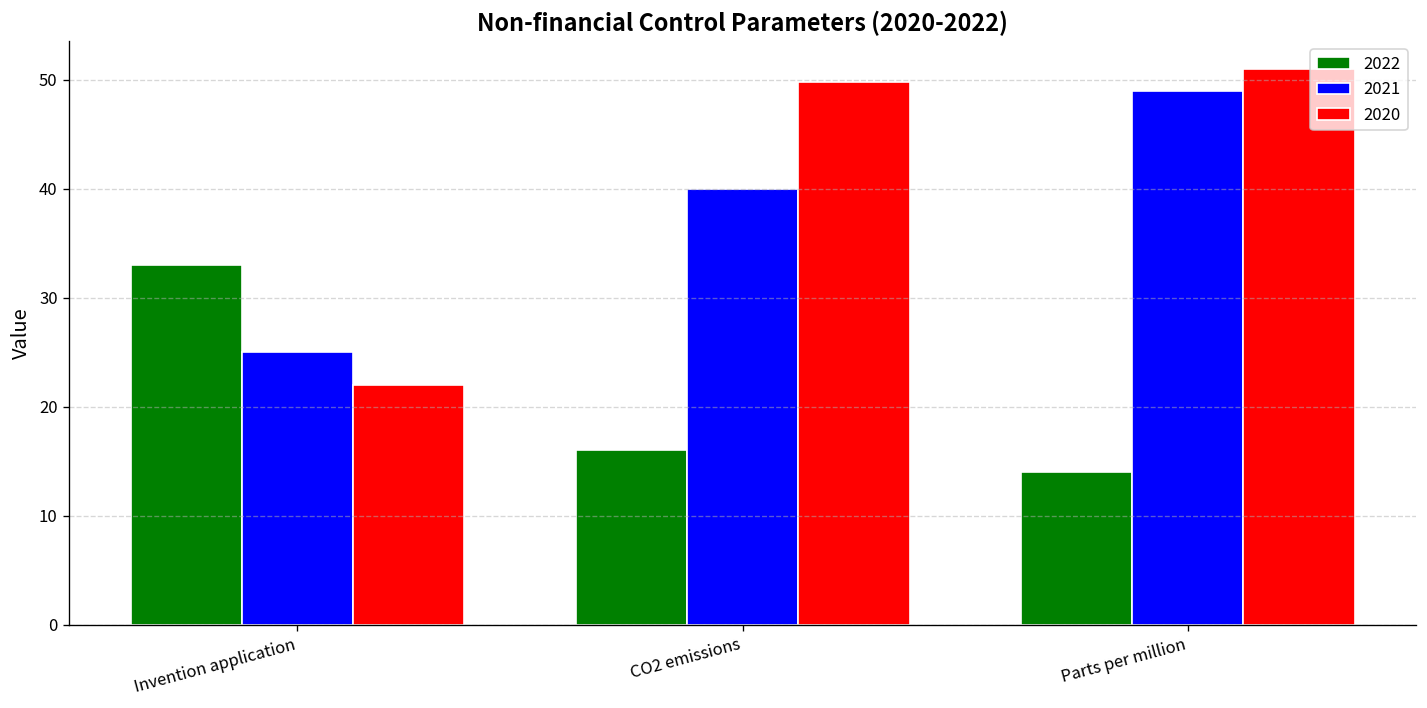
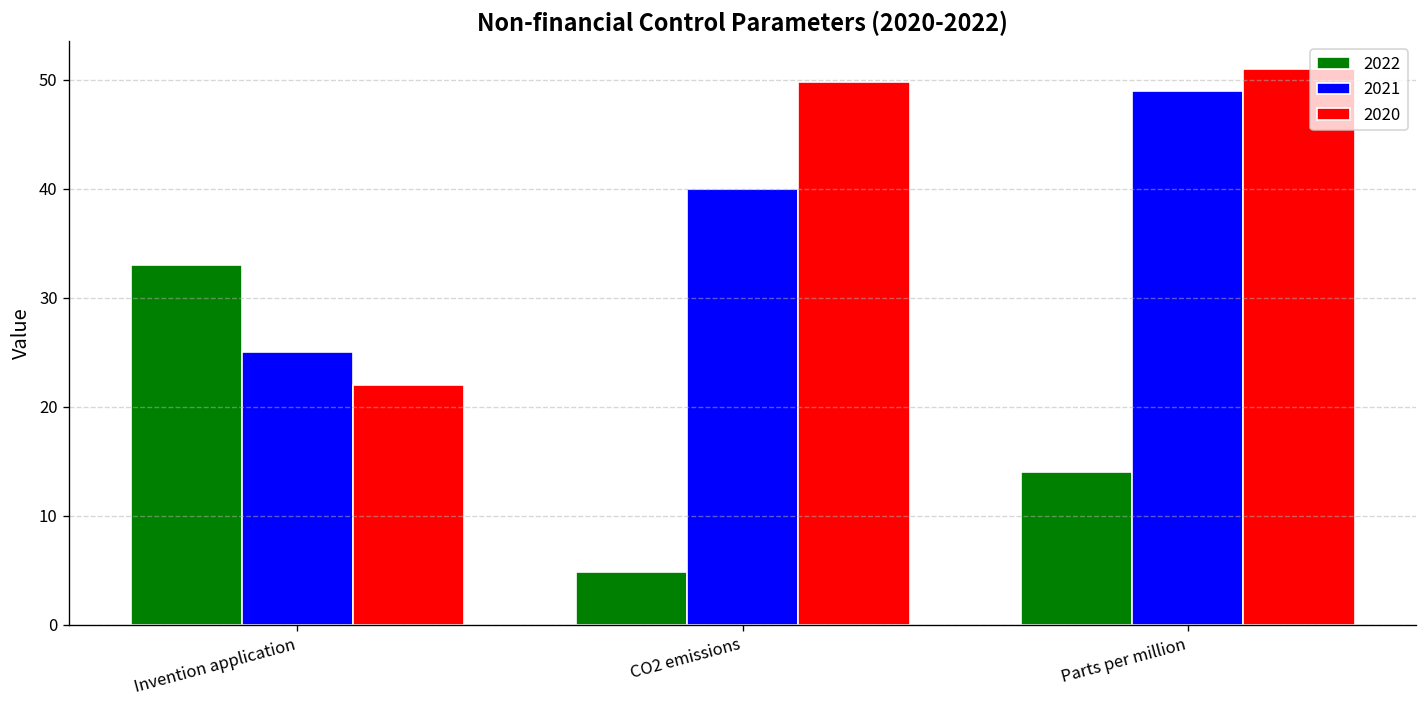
  {
    "2022": {
      "Invention application": 33,
-     "CO2 emissions": 16,
+     "CO2 emissions": 5,
      "Parts per million": 14
    },
    "2021": {
      "Invention application": 25,
      "CO2 emissions": 40,
      "Parts per million": 49
    },
    "2020": {
      "Invention application": 22,
      "CO2 emissions": 50,
      "Parts per million": 51
    }
  }
